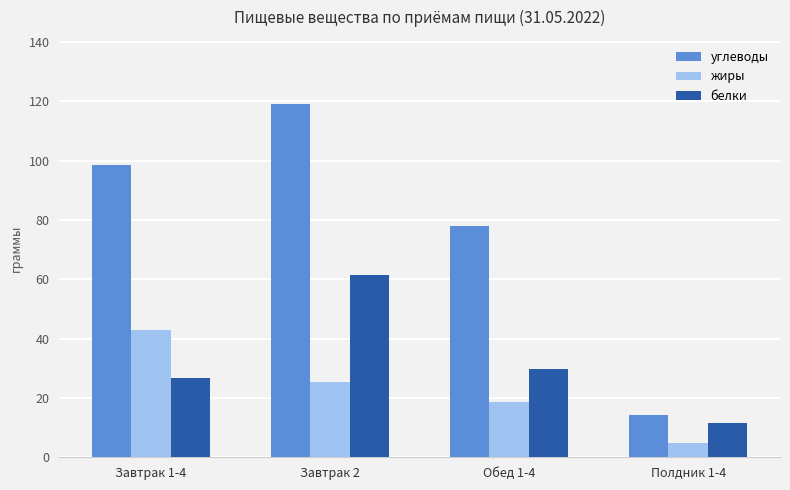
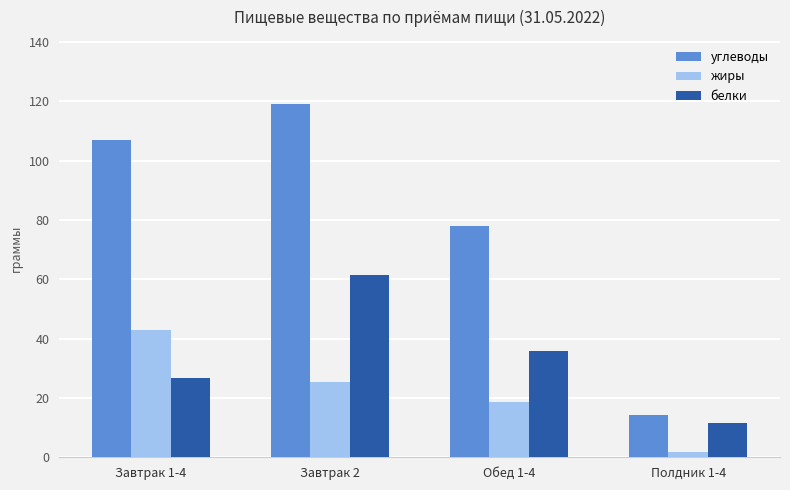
  {
    "углеводы": {
-     "Завтрак 1-4": 99,
+     "Завтрак 1-4": 107,
      "Завтрак 2": 119,
      "Обед 1-4": 78,
      "Полдник 1-4": 14
    },
    "жиры": {
      "Завтрак 1-4": 43,
      "Завтрак 2": 25,
      "Обед 1-4": 19,
-     "Полдник 1-4": 5
+     "Полдник 1-4": 2
    },
    "белки": {
      "Завтрак 1-4": 27,
      "Завтрак 2": 61,
-     "Обед 1-4": 30,
+     "Обед 1-4": 36,
      "Полдник 1-4": 11
    }
  }
